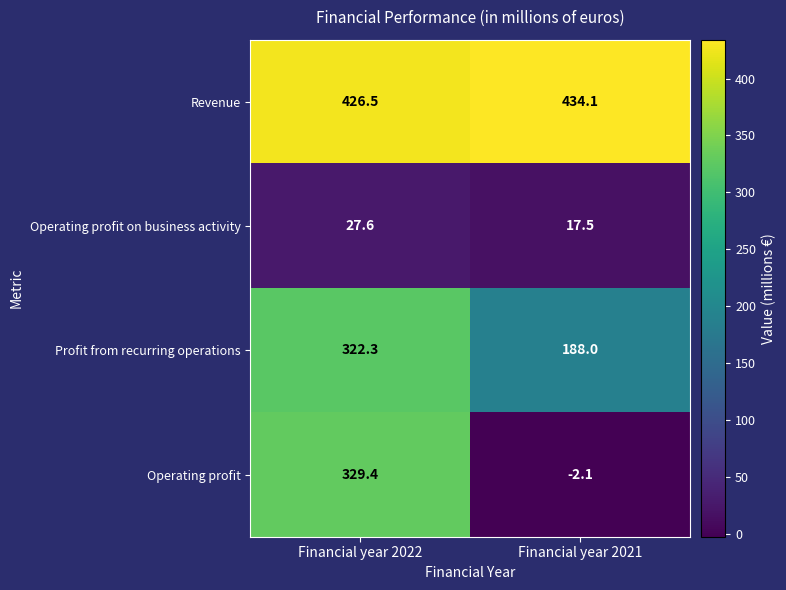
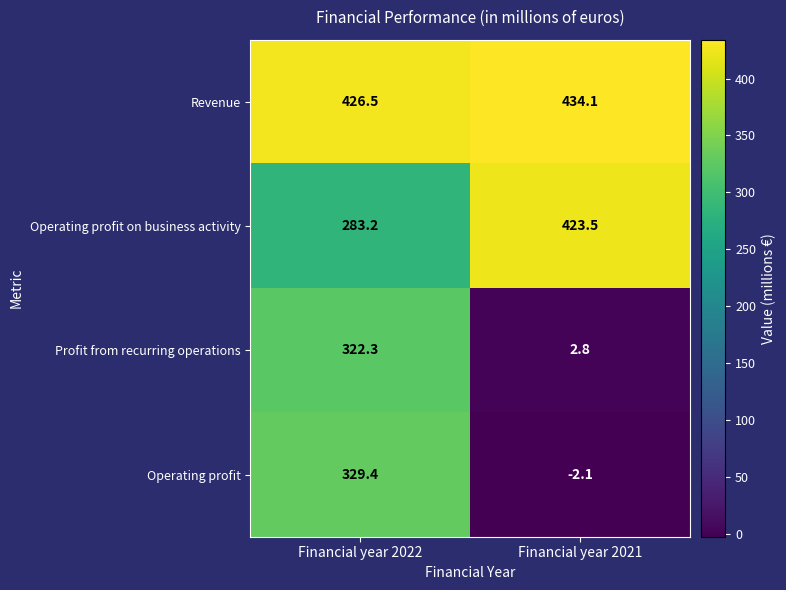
  {
    "Revenue": {
      "Financial year 2022": 426.5,
      "Financial year 2021": 434.1
    },
    "Operating profit on business activity": {
-     "Financial year 2022": 27.6,
-     "Financial year 2021": 17.5
+     "Financial year 2022": 283.2,
+     "Financial year 2021": 423.5
    },
    "Profit from recurring operations": {
      "Financial year 2022": 322.3,
-     "Financial year 2021": 188.0
+     "Financial year 2021": 2.8
    },
    "Operating profit": {
      "Financial year 2022": 329.4,
      "Financial year 2021": -2.1
    }
  }
